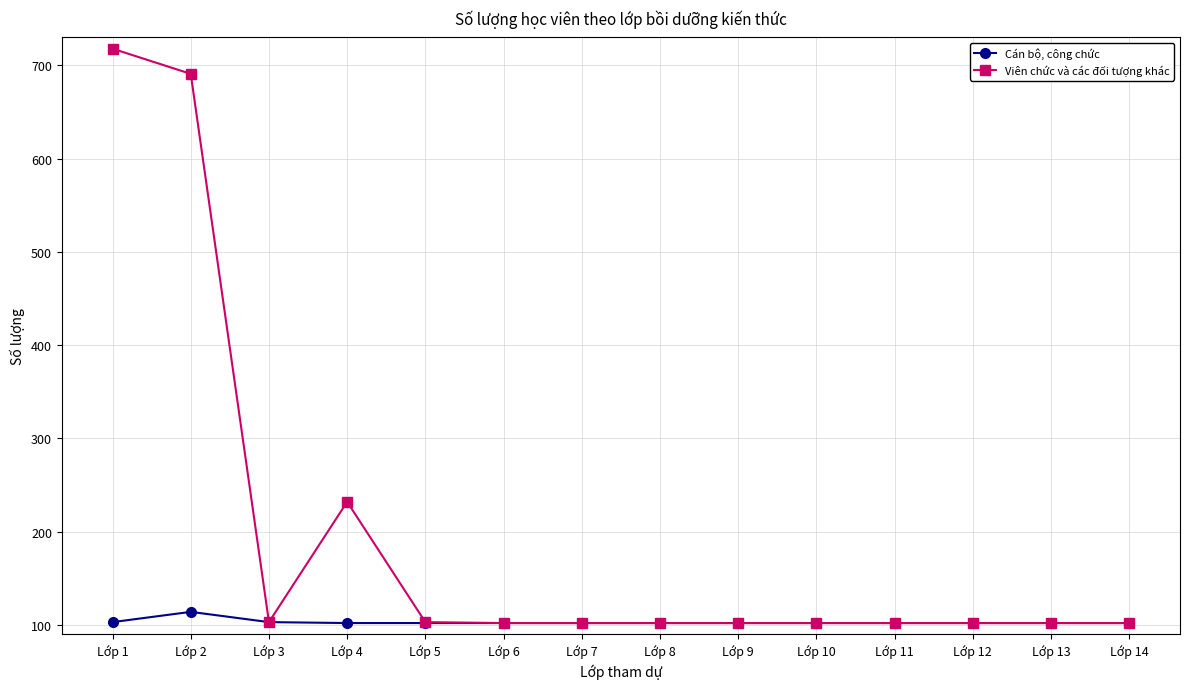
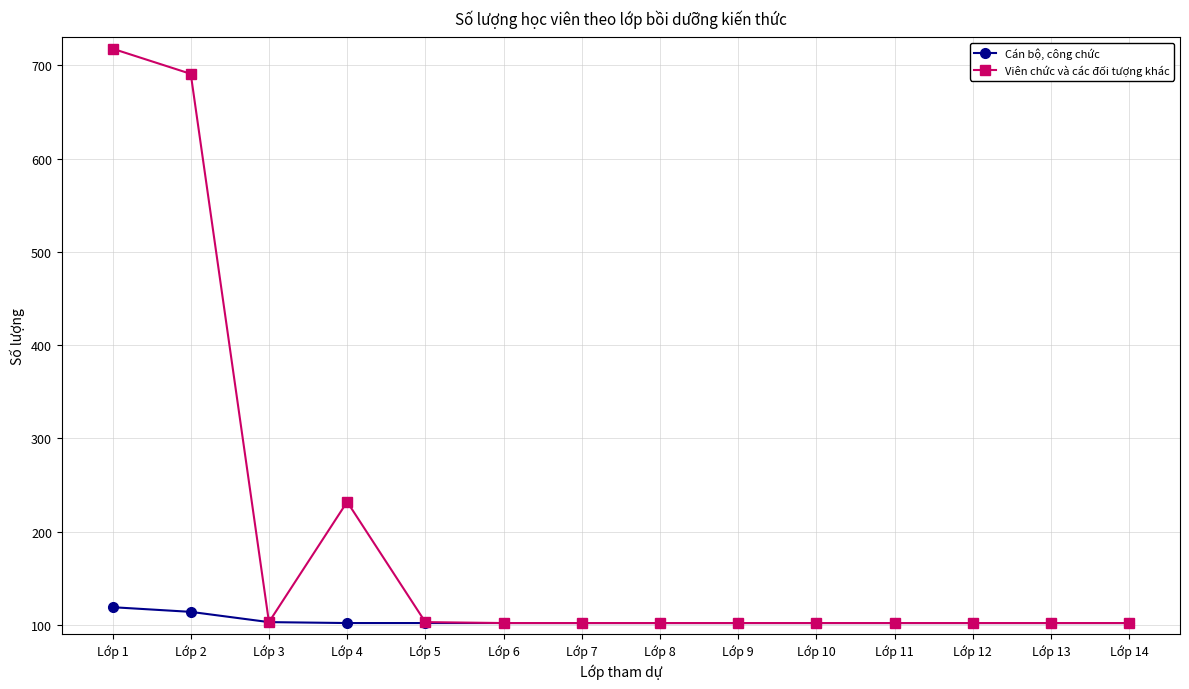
  {
    "Cán bộ, công chức": {
-     "Lớp 1": 100,
+     "Lớp 1": 120,
      "Lớp 2": 110,
      "Lớp 4": 100
    },
    "Viên chức và các đối tượng khác": {
      "Lớp 1": 720,
      "Lớp 2": 690,
      "Lớp 4": 230
    }
  }
